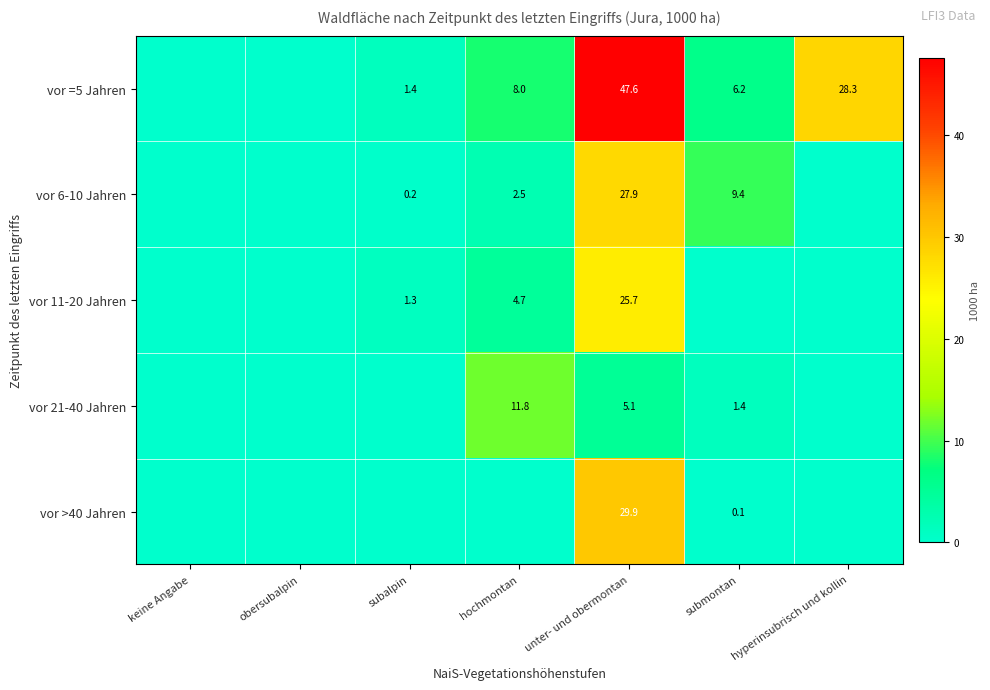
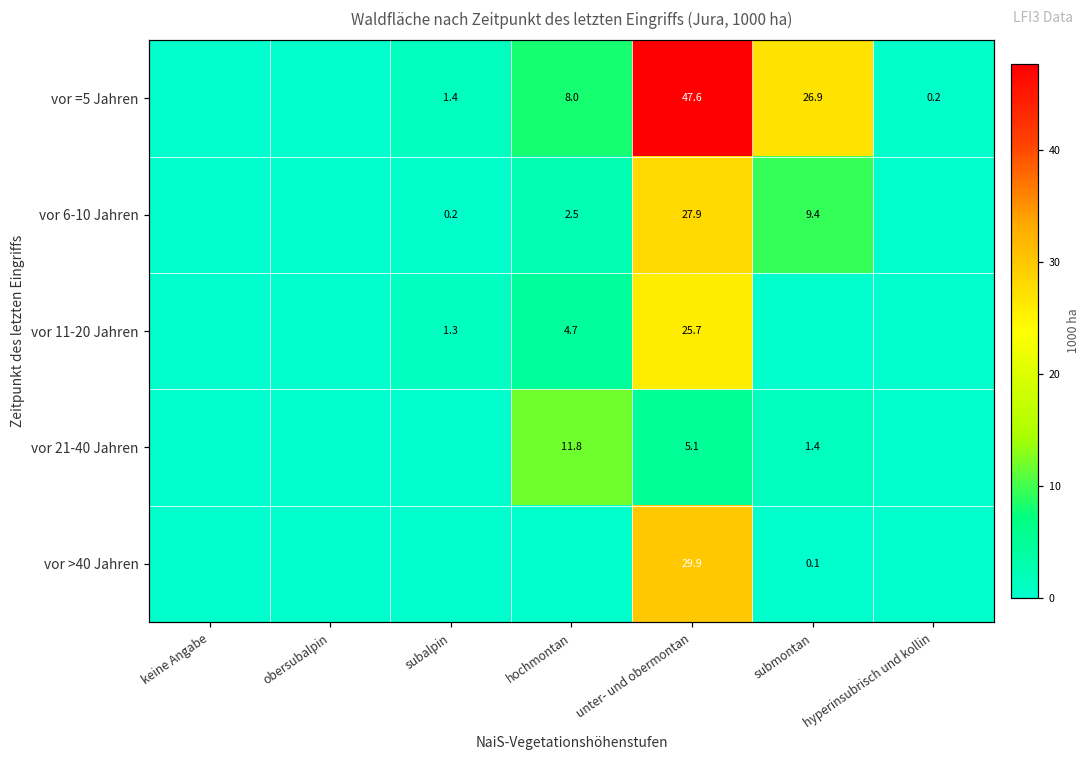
  {
    "vor =5 Jahren": {
      "subalpin": 1.4,
      "hochmontan": 8.0,
      "unter- und obermontan": 47.6,
-     "submontan": 6.2,
-     "hyperinsubrisch und kollin": 28.3
+     "submontan": 26.9,
+     "hyperinsubrisch und kollin": 0.2
    },
    "vor 6-10 Jahren": {
      "subalpin": 0.2,
      "hochmontan": 2.5,
      "unter- und obermontan": 27.9,
      "submontan": 9.4
    },
    "vor 11-20 Jahren": {
      "subalpin": 1.3,
      "hochmontan": 4.7,
      "unter- und obermontan": 25.7
    },
    "vor 21-40 Jahren": {
      "hochmontan": 11.8,
      "unter- und obermontan": 5.1,
      "submontan": 1.4
    },
    "vor >40 Jahren": {
      "unter- und obermontan": 29.9,
      "submontan": 0.1
    }
  }
